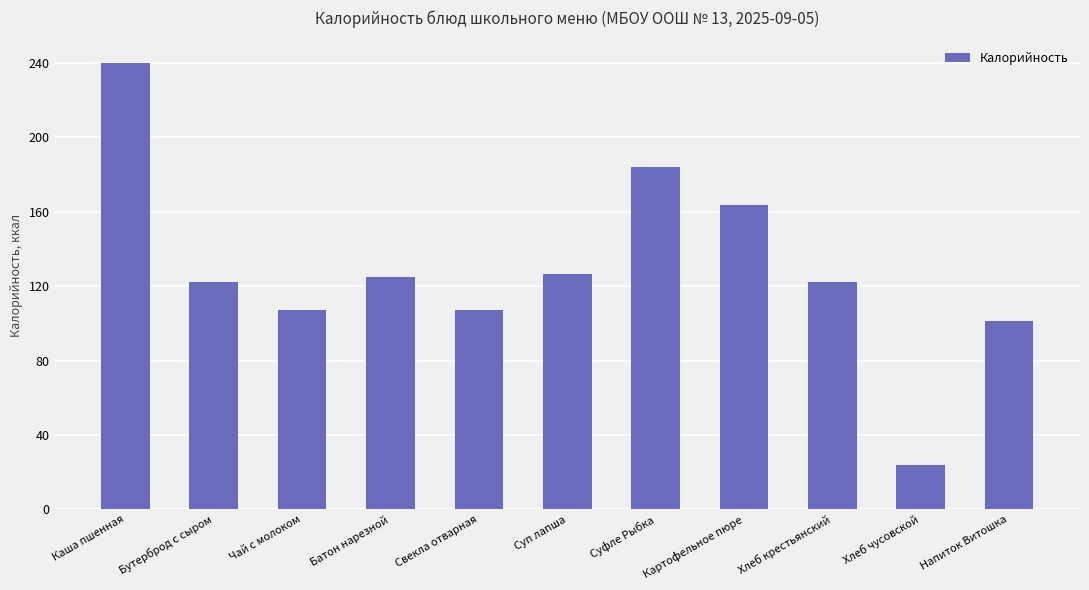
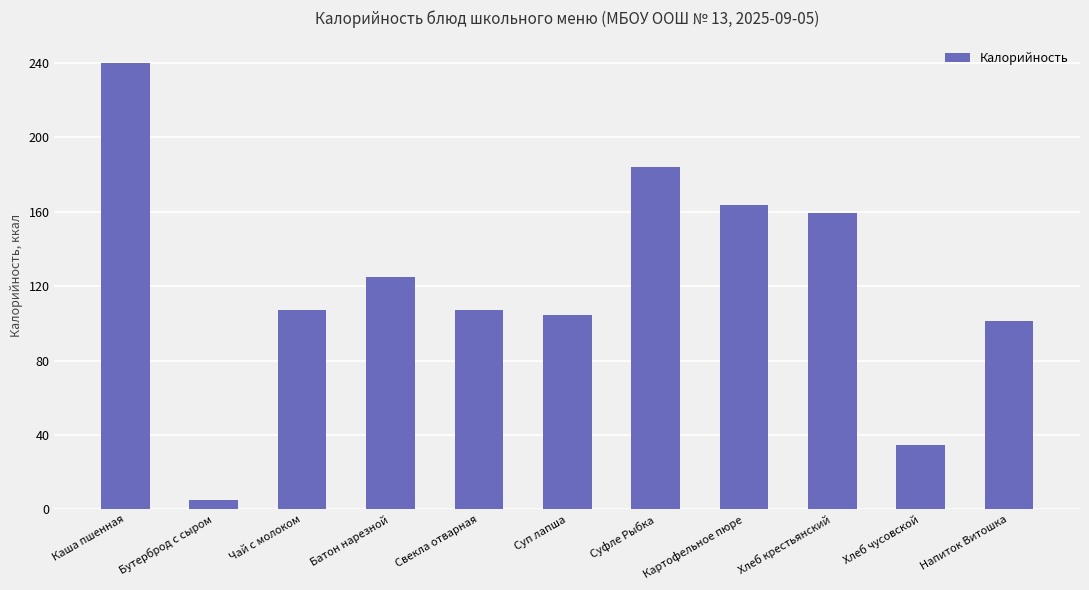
  {
    "Каша пшенная": 240,
-   "Бутерброд с сыром": 122,
+   "Бутерброд с сыром": 5,
    "Чай с молоком": 107,
    "Батон нарезной": 125,
    "Свекла отварная": 107,
-   "Суп лапша": 126,
+   "Суп лапша": 105,
    "Суфле Рыбка": 184,
    "Картофельное пюре": 164,
-   "Хлеб крестьянский": 122,
-   "Хлеб чусовской": 24,
+   "Хлеб крестьянский": 159,
+   "Хлеб чусовской": 35,
    "Напиток Витошка": 101
  }
